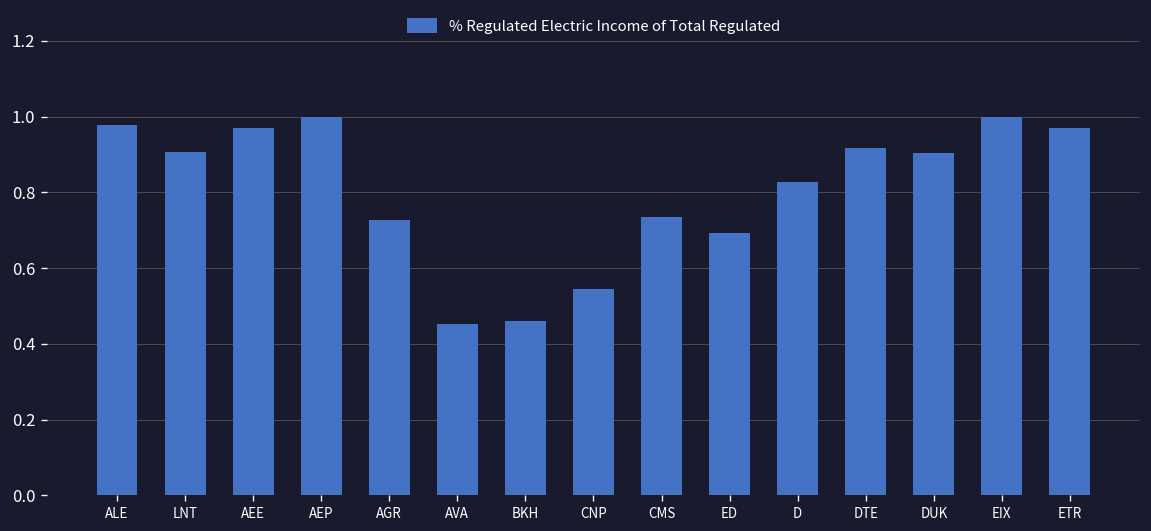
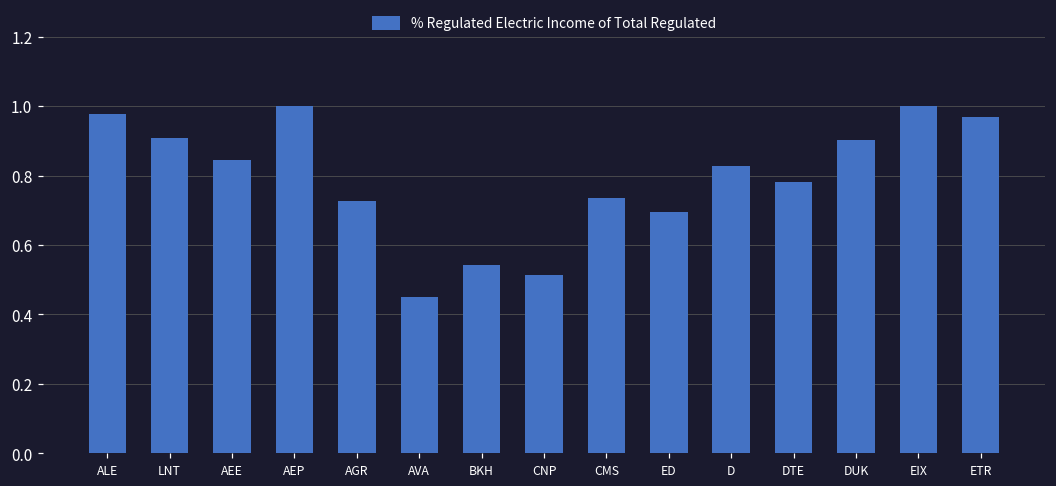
  {
    "ALE": 0.98,
    "LNT": 0.91,
-   "AEE": 0.97,
+   "AEE": 0.85,
    "AEP": 1.00,
    "AGR": 0.73,
    "AVA": 0.45,
-   "BKH": 0.46,
-   "CNP": 0.55,
+   "BKH": 0.54,
+   "CNP": 0.51,
    "CMS": 0.74,
    "ED": 0.69,
    "D": 0.83,
-   "DTE": 0.92,
+   "DTE": 0.78,
    "DUK": 0.90,
    "EIX": 1.00,
    "ETR": 0.97
  }
